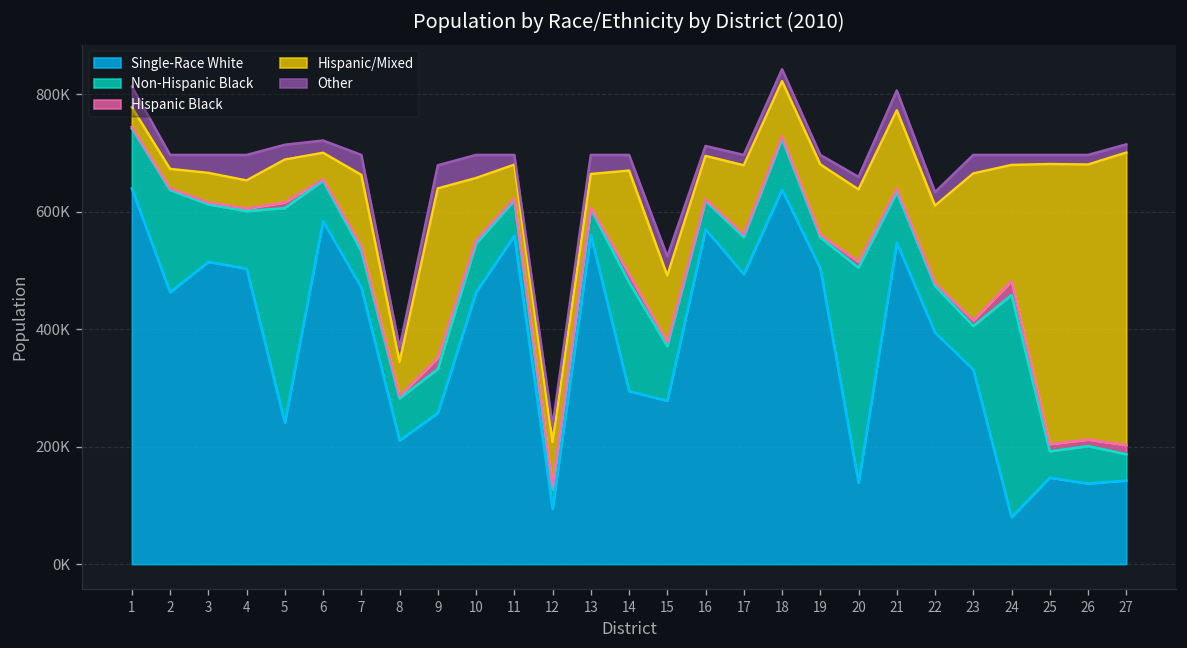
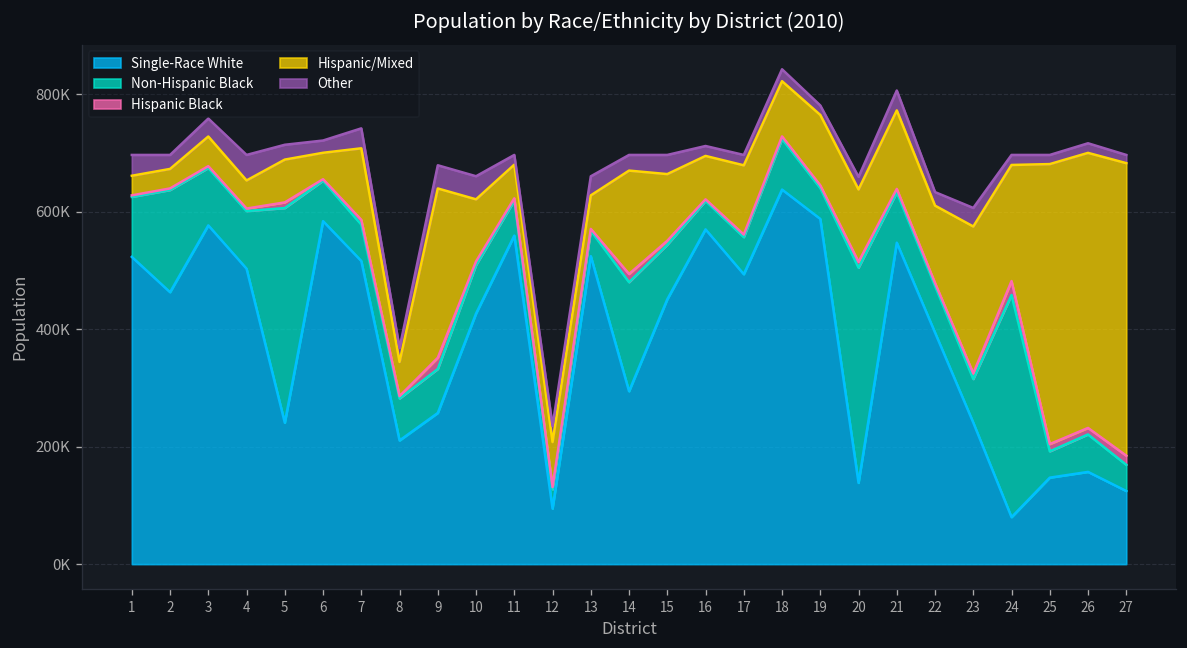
  {
    "Single-Race White": {
-     "1": 640000,
+     "1": 520000,
      "2": 460000,
-     "3": 510000,
+     "3": 580000,
      "4": 500000,
      "5": 240000,
      "6": 580000,
-     "7": 470000,
+     "7": 520000,
      "8": 210000,
      "9": 260000,
-     "10": 460000,
+     "10": 430000,
      "11": 560000,
      "12": 90000,
-     "13": 560000,
+     "13": 520000,
      "14": 290000,
-     "15": 280000,
+     "15": 450000,
      "16": 570000,
      "17": 490000,
      "18": 640000,
-     "19": 500000,
+     "19": 590000,
      "20": 140000,
      "21": 550000,
      "22": 390000,
-     "23": 330000,
+     "23": 240000,
      "24": 80000,
      "25": 150000,
-     "26": 140000,
-     "27": 140000
+     "26": 160000,
+     "27": 120000
    },
    "Non-Hispanic Black": {
      "5": 370000,
      "7": 60000,
      "9": 70000,
      "10": 80000,
      "14": 190000,
      "15": 90000,
      "20": 370000,
      "21": 90000,
      "23": 70000,
      "24": 380000,
      "25": 40000,
      "26": 60000,
      "27": 40000
    },
    "Hispanic Black": {
      "5": 10000,
      "7": 10000,
      "9": 20000,
      "10": 10000,
      "14": 10000,
      "15": 10000,
      "20": 10000,
      "21": 10000,
      "23": 10000,
      "24": 20000,
      "25": 10000,
      "26": 10000,
      "27": 20000
    },
    "Hispanic/Mixed": {
      "2": 30000,
      "3": 50000,
      "4": 50000,
      "5": 70000,
      "6": 40000,
      "7": 120000,
      "8": 60000,
      "9": 290000,
      "10": 110000,
      "11": 60000,
      "12": 80000,
      "13": 60000,
      "14": 180000,
      "15": 110000,
      "16": 70000,
      "17": 120000,
      "18": 90000,
      "19": 120000,
      "20": 120000,
      "21": 130000,
      "22": 130000,
      "23": 250000,
      "24": 200000,
      "25": 480000,
      "26": 470000,
      "27": 500000
    },
    "Other": {
      "2": 20000,
      "3": 30000,
      "4": 40000,
      "5": 30000,
      "6": 20000,
      "7": 30000,
      "8": 20000,
      "9": 40000,
      "10": 40000,
      "11": 20000,
      "12": 30000,
      "13": 30000,
      "14": 30000,
      "15": 30000,
      "16": 20000,
      "17": 20000,
      "18": 20000,
      "19": 20000,
      "20": 20000,
      "21": 30000,
      "22": 20000,
      "23": 30000,
      "24": 20000,
      "25": 20000,
      "26": 20000,
      "27": 10000
    }
  }
